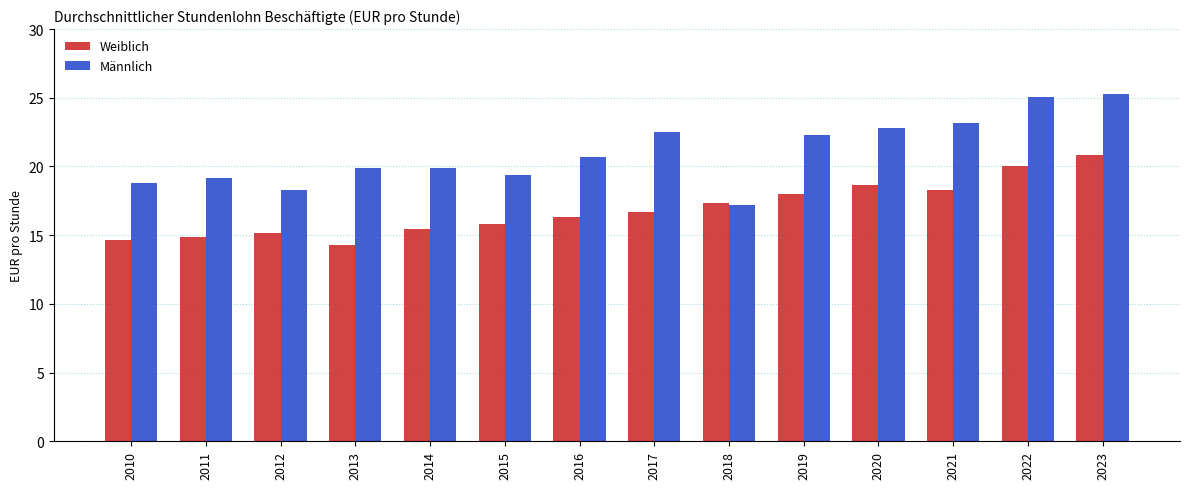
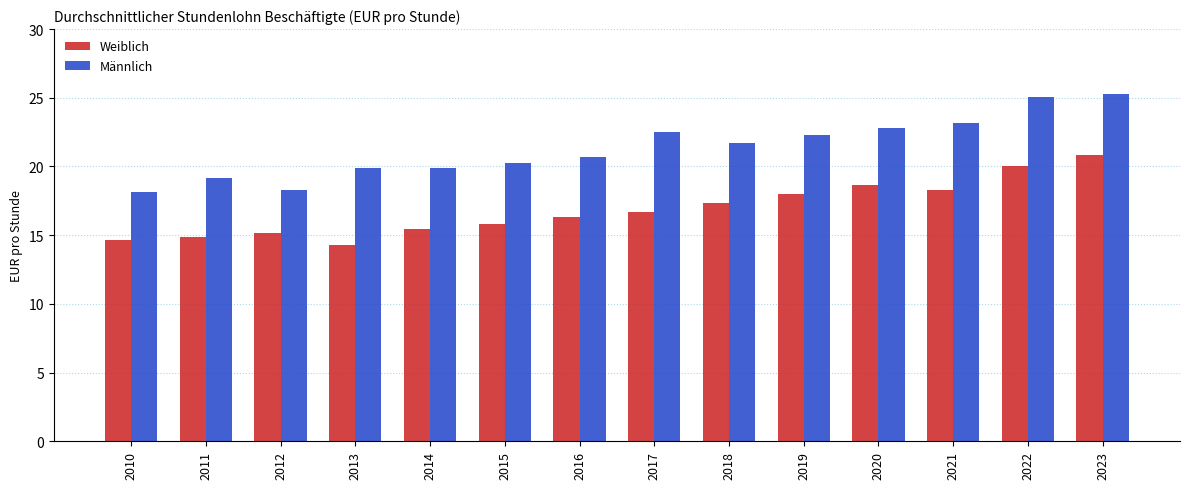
  {
    "Weiblich": {
      "2010": 14.6,
      "2011": 14.9,
      "2012": 15.2,
      "2013": 14.3,
      "2014": 15.4,
      "2015": 15.8,
      "2016": 16.3,
      "2017": 16.7,
      "2018": 17.3,
      "2019": 18.0,
      "2020": 18.6,
      "2021": 18.3,
      "2022": 20.1,
      "2023": 20.8
    },
    "Männlich": {
-     "2010": 18.8,
+     "2010": 18.1,
      "2011": 19.2,
      "2012": 18.3,
      "2013": 19.9,
      "2014": 19.9,
-     "2015": 19.4,
+     "2015": 20.2,
      "2016": 20.7,
      "2017": 22.5,
-     "2018": 17.2,
+     "2018": 21.7,
      "2019": 22.3,
      "2020": 22.8,
      "2021": 23.2,
      "2022": 25.0,
      "2023": 25.3
    }
  }
